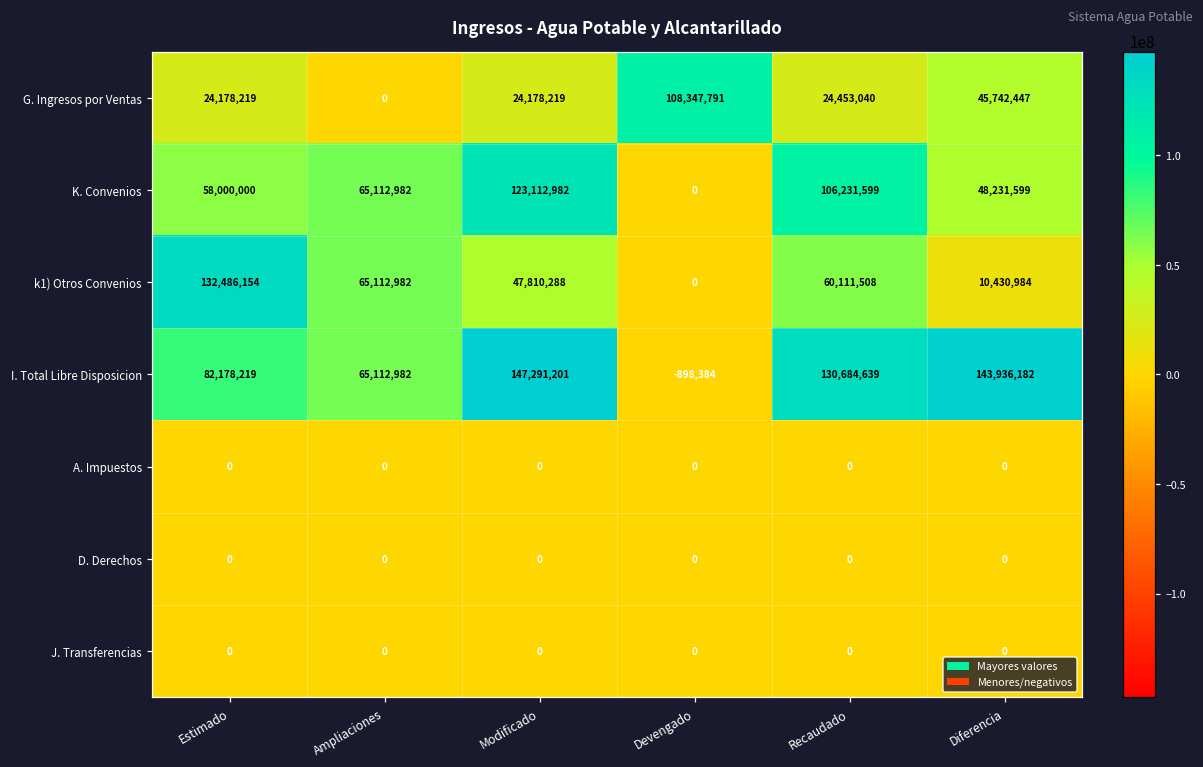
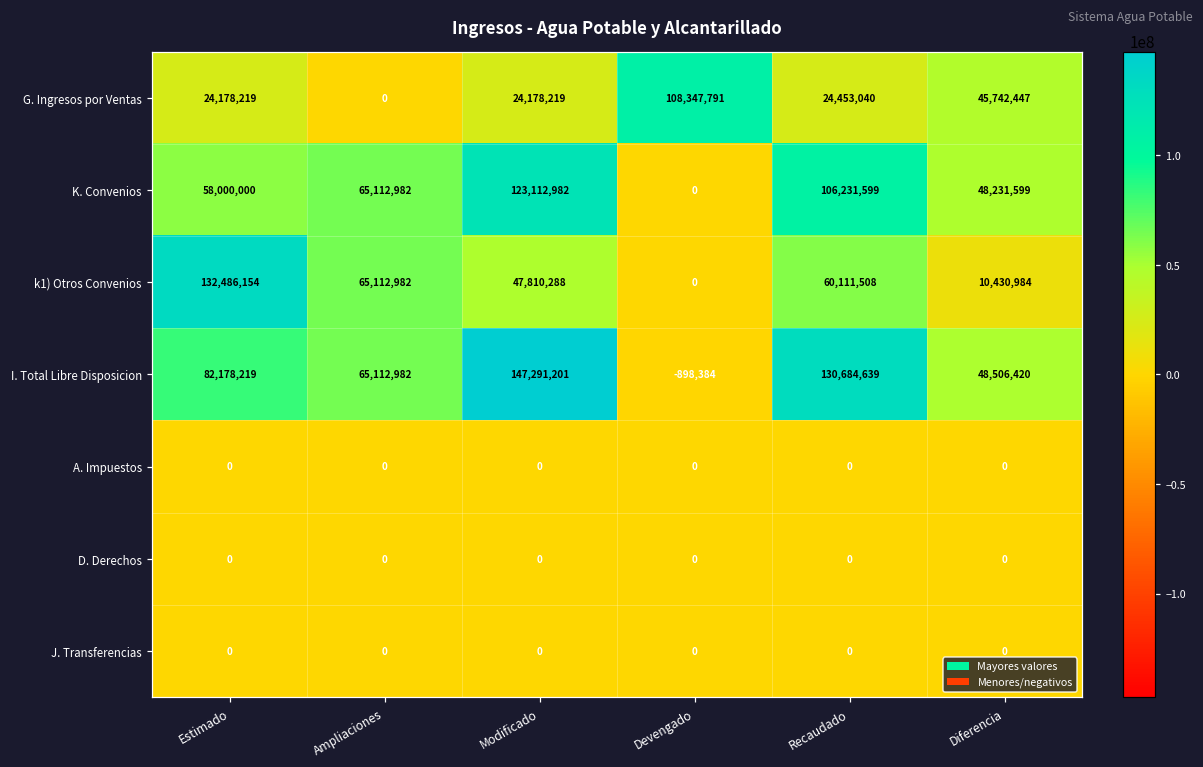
  {
    "G. Ingresos por Ventas": {
      "Estimado": "24,178,219",
      "Ampliaciones": "0",
      "Modificado": "24,178,219",
      "Devengado": "108,347,791",
      "Recaudado": "24,453,040",
      "Diferencia": "45,742,447"
    },
    "K. Convenios": {
      "Estimado": "58,000,000",
      "Ampliaciones": "65,112,982",
      "Modificado": "123,112,982",
      "Devengado": "0",
      "Recaudado": "106,231,599",
      "Diferencia": "48,231,599"
    },
    "k1) Otros Convenios": {
      "Estimado": "132,486,154",
      "Ampliaciones": "65,112,982",
      "Modificado": "47,810,288",
      "Devengado": "0",
      "Recaudado": "60,111,508",
      "Diferencia": "10,430,984"
    },
    "I. Total Libre Disposicion": {
      "Estimado": "82,178,219",
      "Ampliaciones": "65,112,982",
      "Modificado": "147,291,201",
      "Devengado": "-898,384",
      "Recaudado": "130,684,639",
-     "Diferencia": "143,936,182"
+     "Diferencia": "48,506,420"
    },
    "A. Impuestos": {
      "Estimado": "0",
      "Ampliaciones": "0",
      "Modificado": "0",
      "Devengado": "0",
      "Recaudado": "0",
      "Diferencia": "0"
    },
    "D. Derechos": {
      "Estimado": "0",
      "Ampliaciones": "0",
      "Modificado": "0",
      "Devengado": "0",
      "Recaudado": "0",
      "Diferencia": "0"
    },
    "J. Transferencias": {
      "Estimado": "0",
      "Ampliaciones": "0",
      "Modificado": "0",
      "Devengado": "0",
      "Recaudado": "0"
    }
  }
